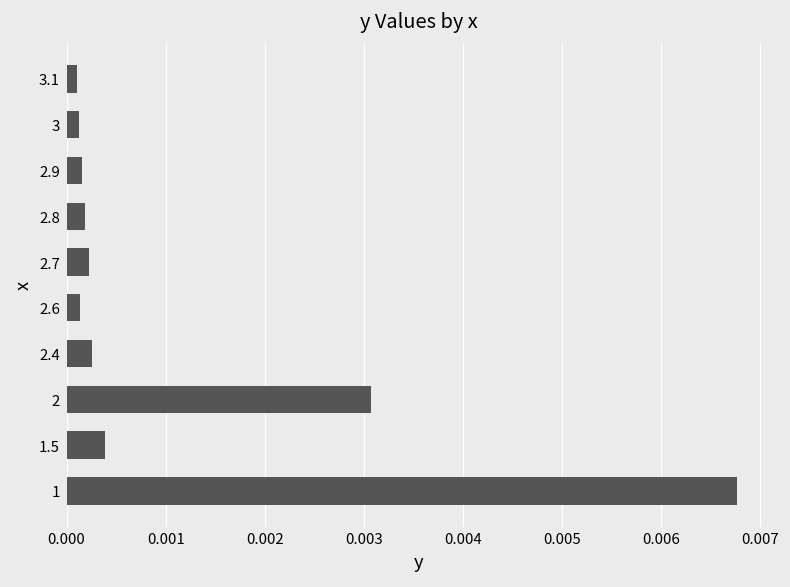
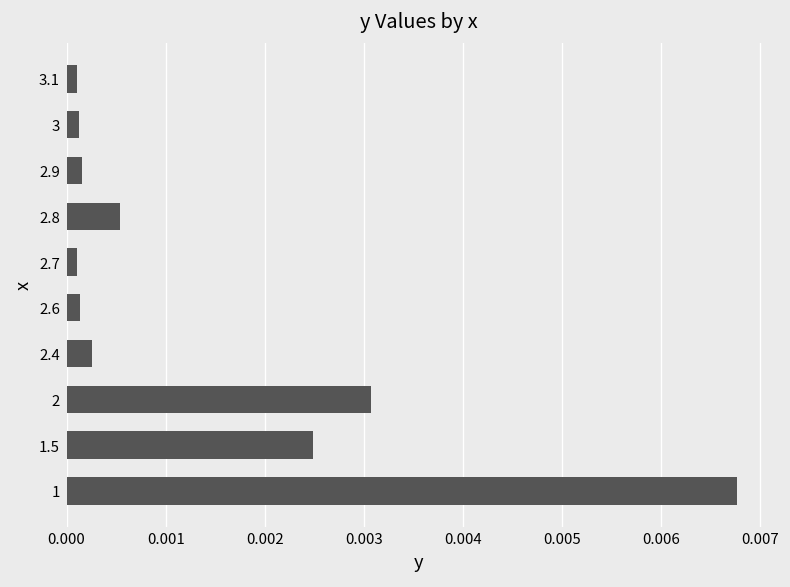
  {
    "3.1": 0.0001,
    "3": 0.0001,
    "2.9": 0.0002,
-   "2.8": 0.0002,
-   "2.7": 0.0002,
+   "2.8": 0.0005,
+   "2.7": 0.0001,
    "2.6": 0.0001,
    "2.4": 0.0003,
    "2": 0.0031,
-   "1.5": 0.0004,
+   "1.5": 0.0025,
    "1": 0.0068
  }
